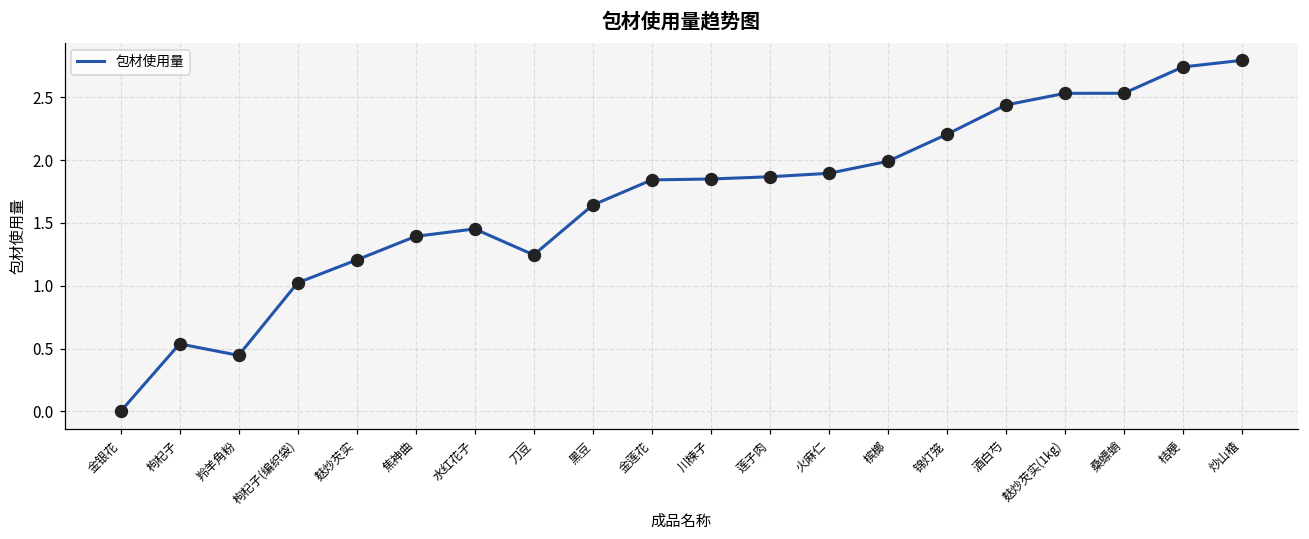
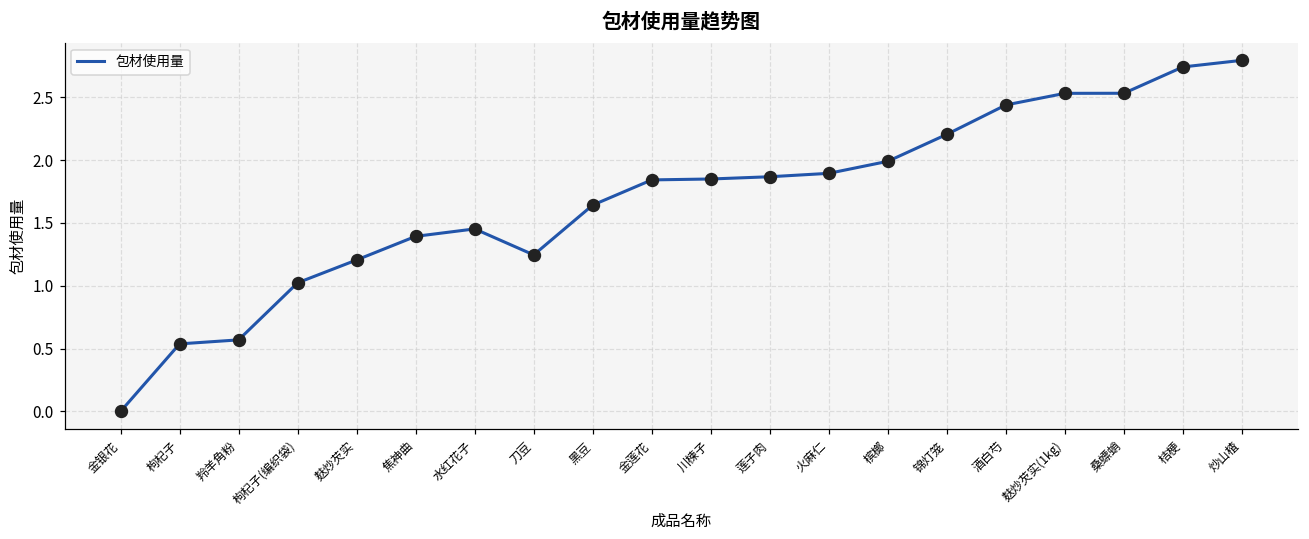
  {
    "金银花": 0.00,
    "枸杞子": 0.54,
-   "羚羊角粉": 0.45,
+   "羚羊角粉": 0.57,
    "枸杞子(编织袋)": 1.02,
    "麸炒芡实": 1.20,
    "焦神曲": 1.39,
    "水红花子": 1.45,
    "刀豆": 1.25,
    "黑豆": 1.64,
    "金莲花": 1.84,
    "川楝子": 1.85,
    "莲子肉": 1.87,
    "火麻仁": 1.89,
    "槟榔": 1.99,
    "锦灯笼": 2.20,
    "酒白芍": 2.44,
    "麸炒芡实(1kg)": 2.53,
    "桑螵蛸": 2.53,
    "桔梗": 2.74,
    "炒山楂": 2.79
  }
